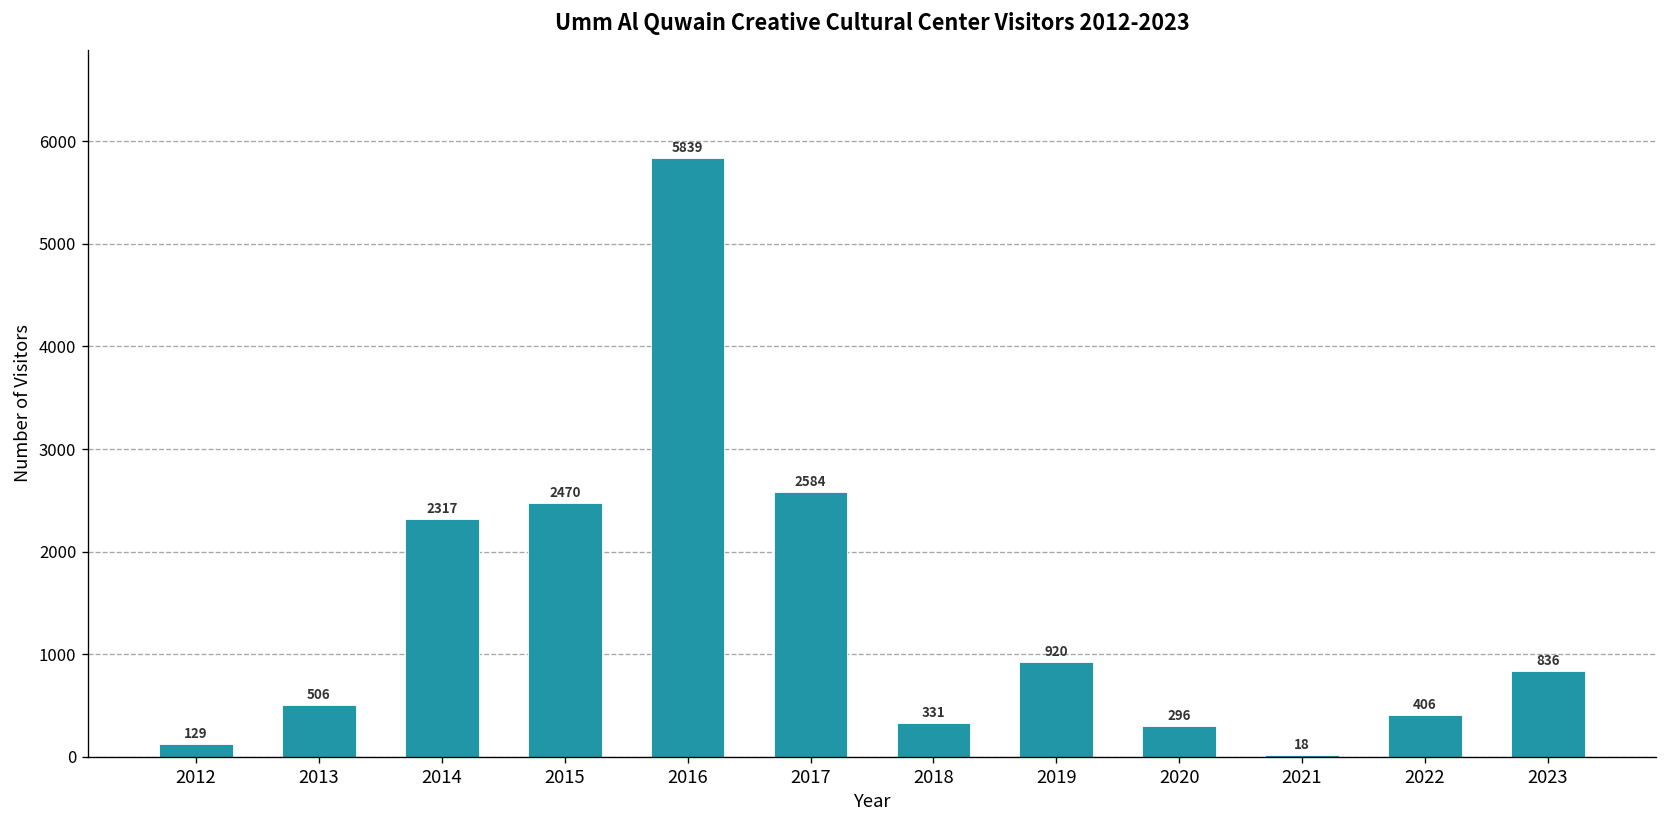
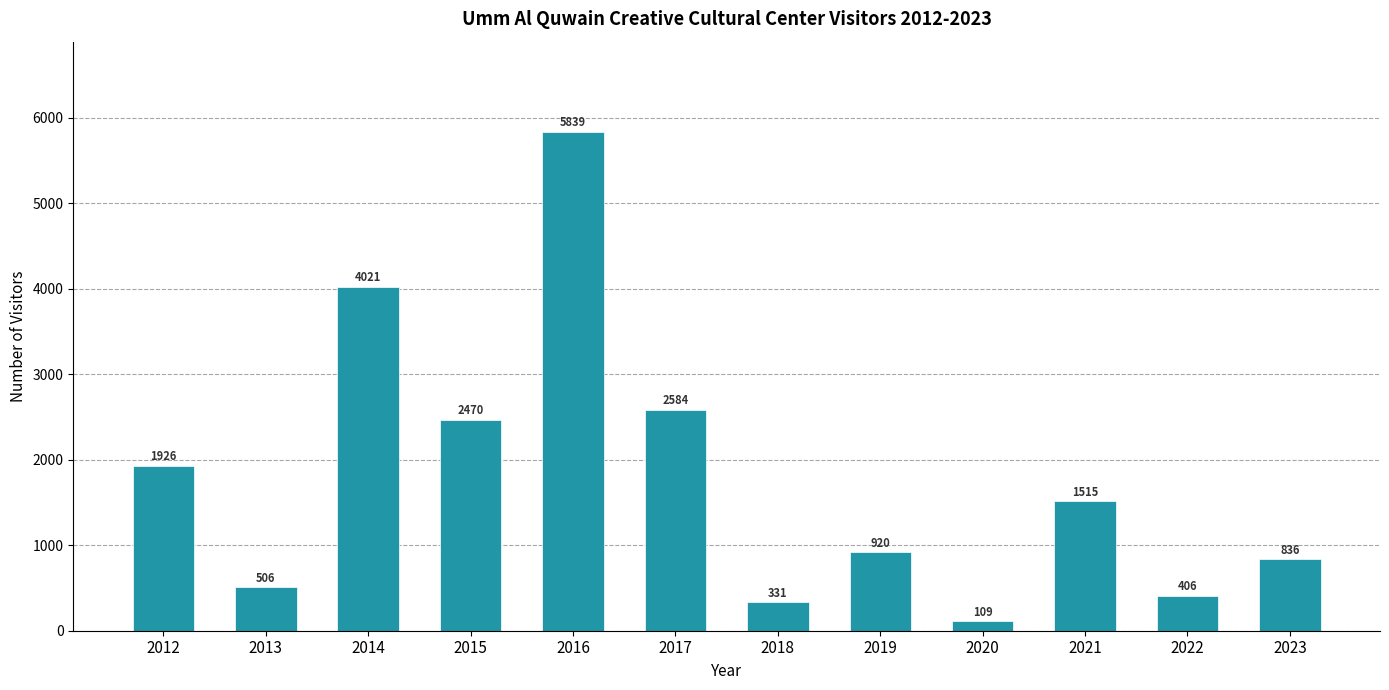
  {
-   "2012": 129,
+   "2012": 1926,
    "2013": 506,
-   "2014": 2317,
+   "2014": 4021,
    "2015": 2470,
    "2016": 5839,
    "2017": 2584,
    "2018": 331,
    "2019": 920,
-   "2020": 296,
-   "2021": 18,
+   "2020": 109,
+   "2021": 1515,
    "2022": 406,
    "2023": 836
  }
